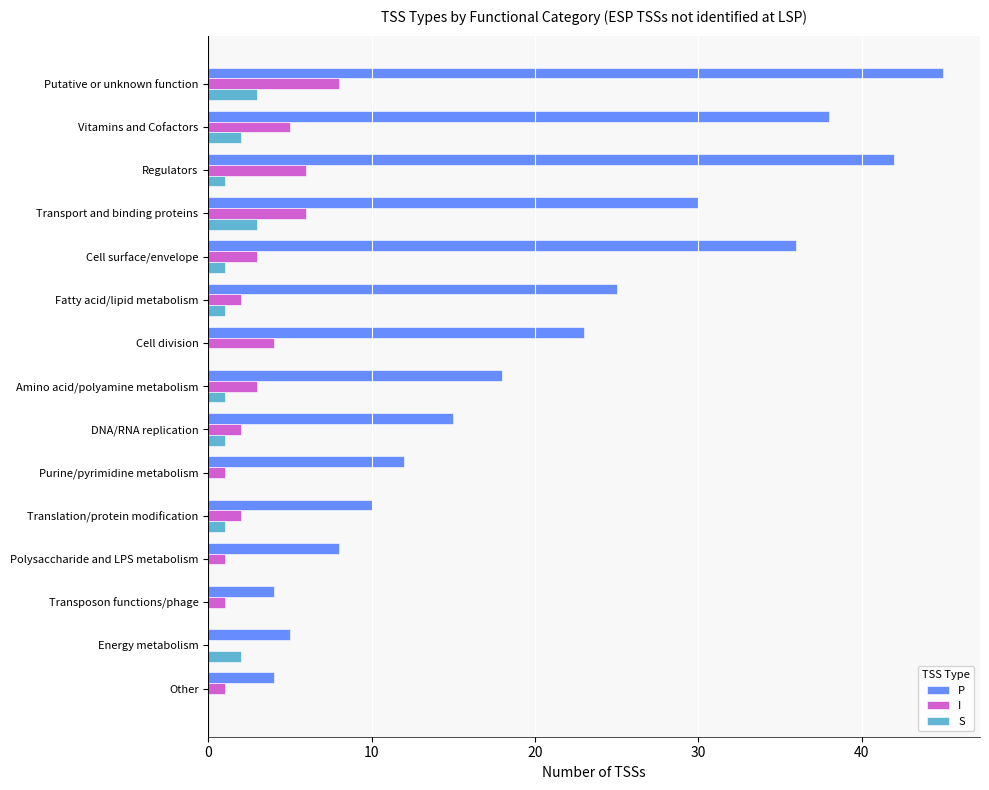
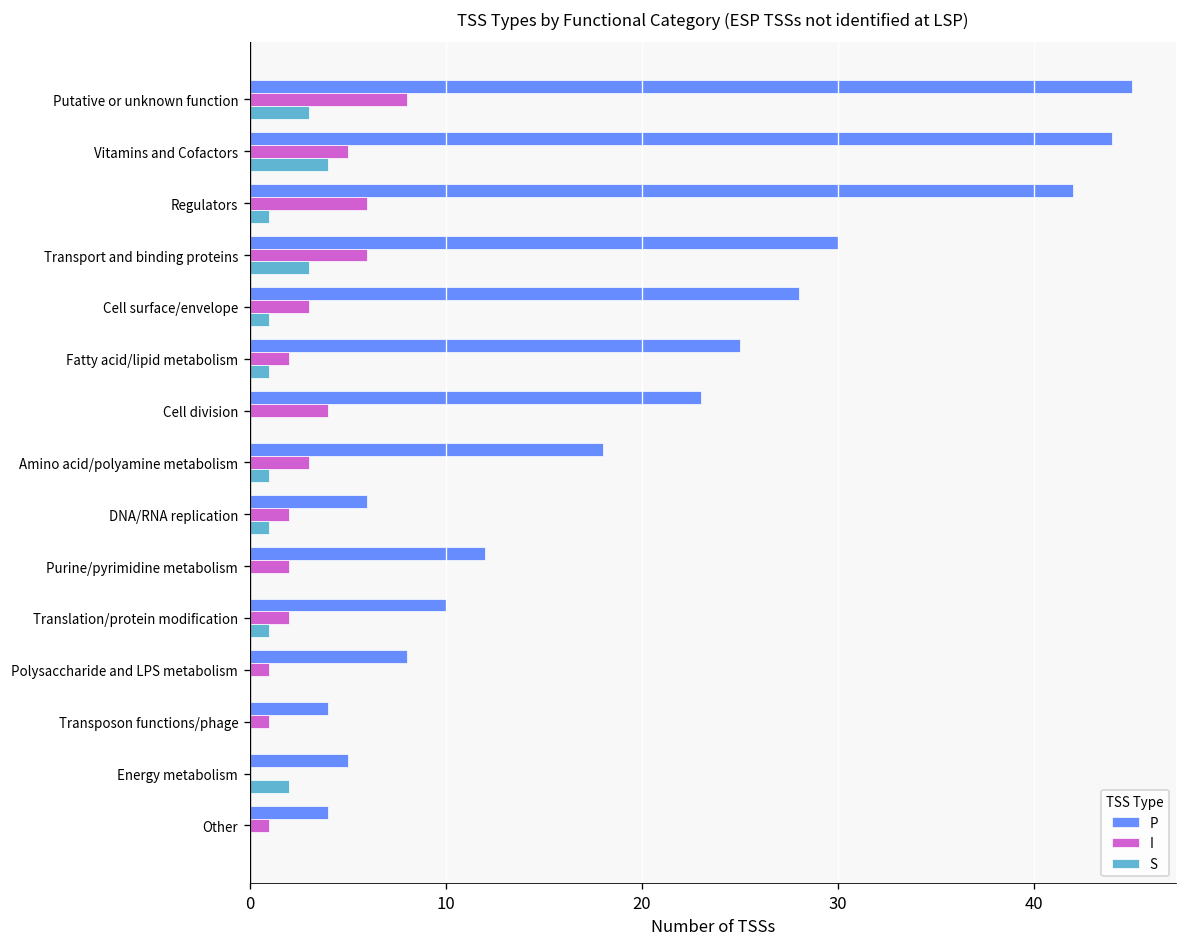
  {
    "P": {
      "Putative or unknown function": 45,
-     "Vitamins and Cofactors": 38,
+     "Vitamins and Cofactors": 44,
      "Regulators": 42,
      "Transport and binding proteins": 30,
-     "Cell surface/envelope": 36,
+     "Cell surface/envelope": 28,
      "Fatty acid/lipid metabolism": 25,
      "Cell division": 23,
      "Amino acid/polyamine metabolism": 18,
-     "DNA/RNA replication": 15,
+     "DNA/RNA replication": 6,
      "Purine/pyrimidine metabolism": 12,
      "Translation/protein modification": 10,
      "Polysaccharide and LPS metabolism": 8,
      "Transposon functions/phage": 4,
      "Energy metabolism": 5,
      "Other": 4
    },
    "I": {
      "Putative or unknown function": 8,
      "Vitamins and Cofactors": 5,
      "Regulators": 6,
      "Transport and binding proteins": 6,
      "Cell surface/envelope": 3,
      "Fatty acid/lipid metabolism": 2,
      "Cell division": 4,
      "Amino acid/polyamine metabolism": 3,
      "DNA/RNA replication": 2,
-     "Purine/pyrimidine metabolism": 1,
+     "Purine/pyrimidine metabolism": 2,
      "Translation/protein modification": 2,
      "Polysaccharide and LPS metabolism": 1,
      "Transposon functions/phage": 1,
      "Energy metabolism": 0,
      "Other": 1
    },
    "S": {
      "Putative or unknown function": 3,
-     "Vitamins and Cofactors": 2,
+     "Vitamins and Cofactors": 4,
      "Regulators": 1,
      "Transport and binding proteins": 3,
      "Cell surface/envelope": 1,
      "Fatty acid/lipid metabolism": 1,
      "Cell division": 0,
      "Amino acid/polyamine metabolism": 1,
      "DNA/RNA replication": 1,
      "Purine/pyrimidine metabolism": 0,
      "Translation/protein modification": 1,
      "Polysaccharide and LPS metabolism": 0,
      "Transposon functions/phage": 0,
      "Energy metabolism": 2,
      "Other": 0
    }
  }
